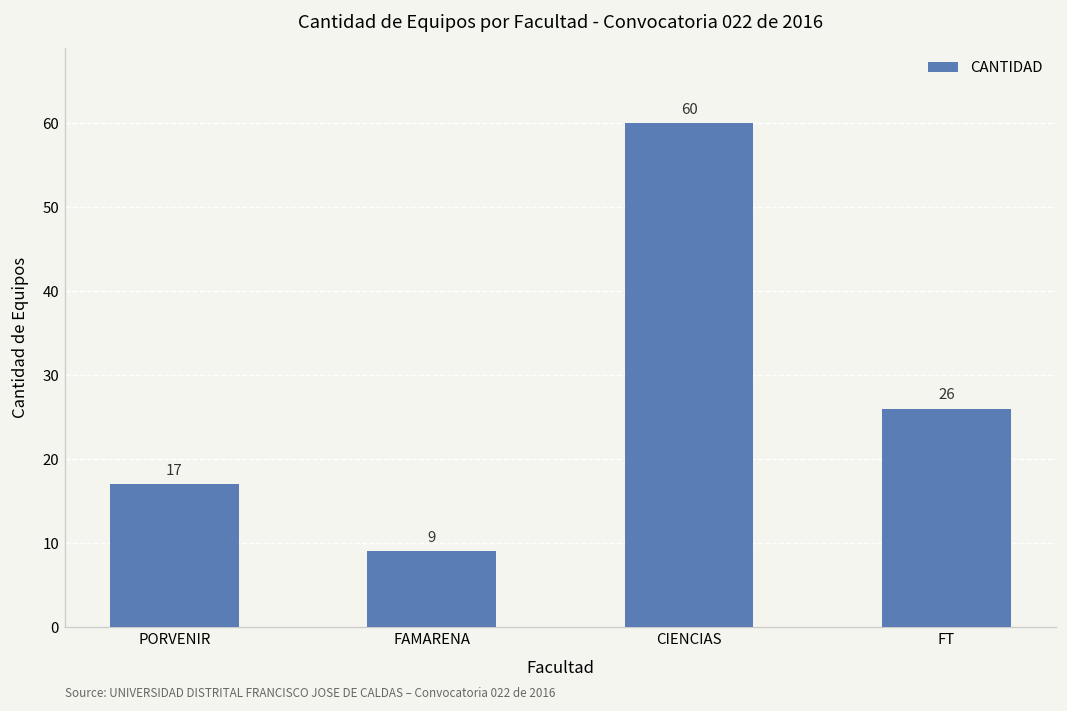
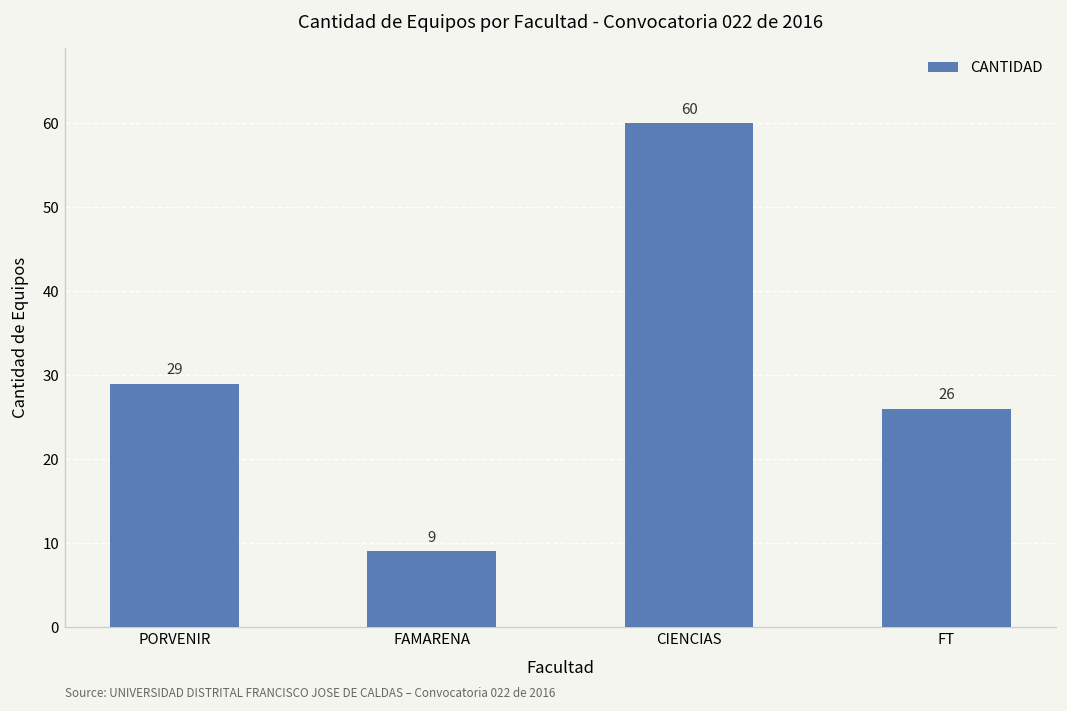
  {
-   "PORVENIR": 17,
+   "PORVENIR": 29,
    "FAMARENA": 9,
    "CIENCIAS": 60,
    "FT": 26
  }
